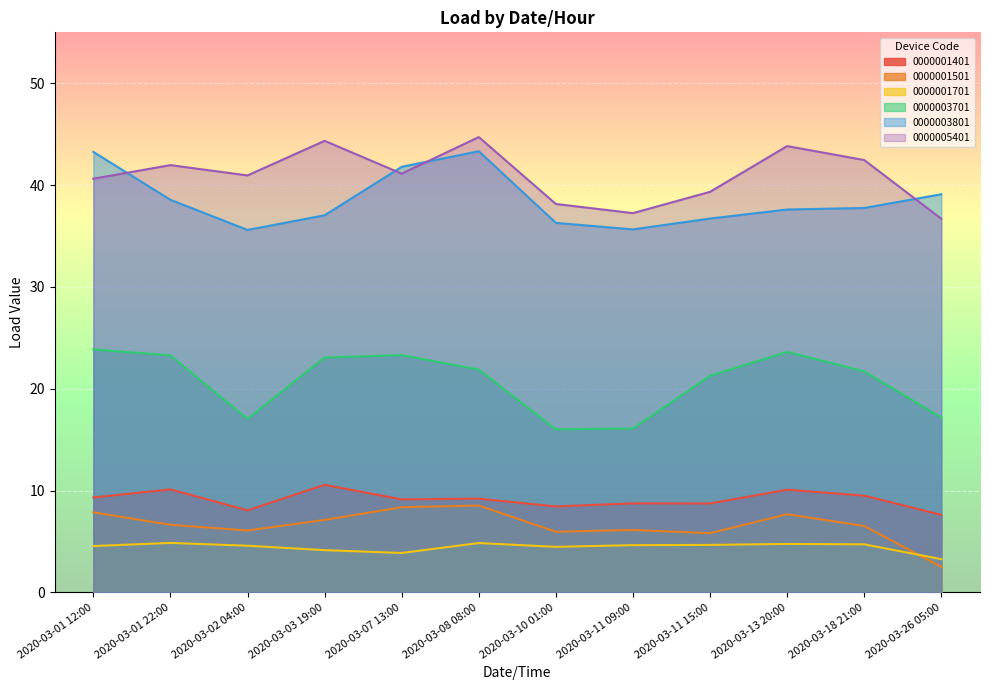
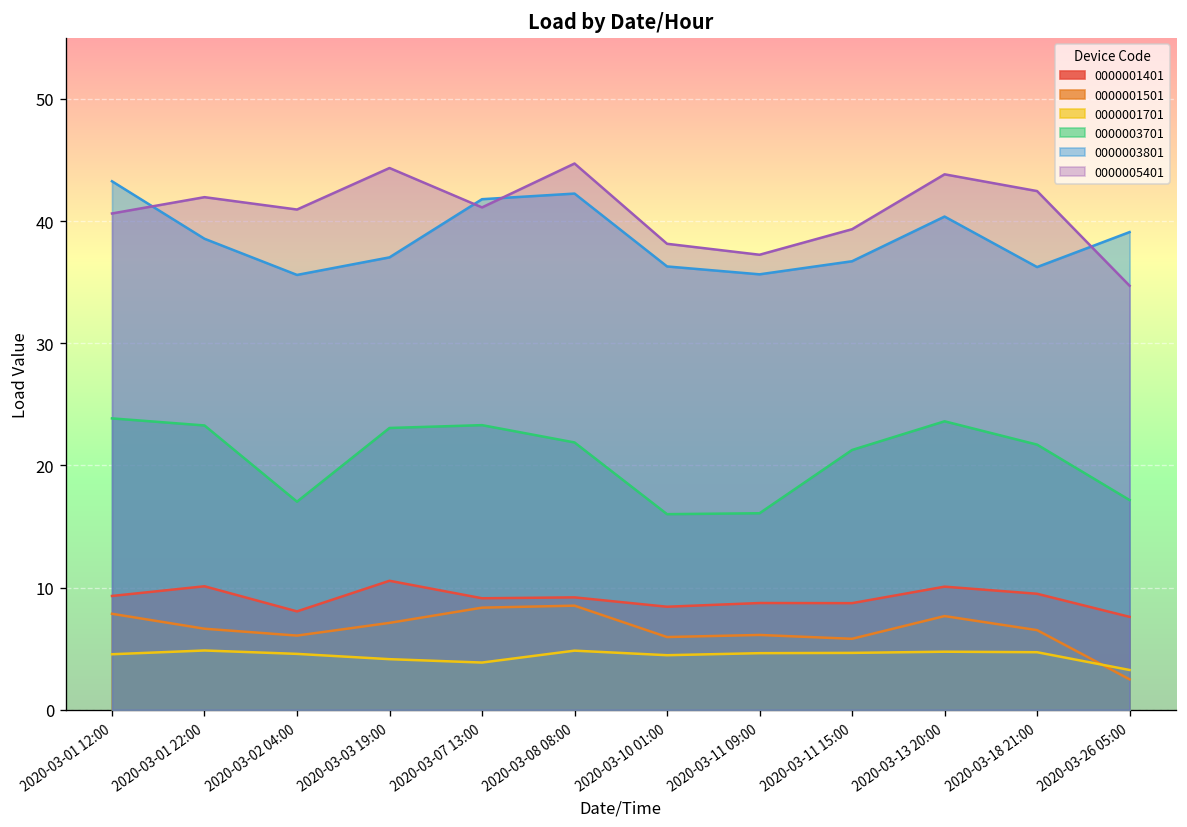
  {
    "0000001701": {
      "2020-03-01 12:00": 4.6,
      "2020-03-01 22:00": 4.9,
      "2020-03-02 04:00": 4.6,
      "2020-03-03 19:00": 4.2,
      "2020-03-07 13:00": 3.9,
      "2020-03-08 08:00": 4.8,
      "2020-03-10 01:00": 4.5,
      "2020-03-11 09:00": 4.6,
      "2020-03-11 15:00": 4.7,
      "2020-03-13 20:00": 4.8,
      "2020-03-18 21:00": 4.7,
      "2020-03-26 05:00": 3.3
    },
    "0000003701": {
      "2020-03-01 12:00": 23.9,
      "2020-03-01 22:00": 23.3,
      "2020-03-02 04:00": 17.0,
      "2020-03-03 19:00": 23.1,
      "2020-03-07 13:00": 23.3,
      "2020-03-08 08:00": 21.9,
      "2020-03-10 01:00": 16.0,
      "2020-03-11 09:00": 16.1,
      "2020-03-11 15:00": 21.3,
      "2020-03-13 20:00": 23.6,
      "2020-03-18 21:00": 21.7,
      "2020-03-26 05:00": 17.2
    },
    "0000003801": {
      "2020-03-01 12:00": 43.3,
      "2020-03-01 22:00": 38.6,
      "2020-03-02 04:00": 35.6,
      "2020-03-03 19:00": 37.0,
      "2020-03-07 13:00": 41.8,
-     "2020-03-08 08:00": 43.3,
+     "2020-03-08 08:00": 42.3,
      "2020-03-10 01:00": 36.3,
      "2020-03-11 09:00": 35.6,
      "2020-03-11 15:00": 36.7,
-     "2020-03-13 20:00": 37.6,
-     "2020-03-18 21:00": 37.8,
+     "2020-03-13 20:00": 40.4,
+     "2020-03-18 21:00": 36.2,
      "2020-03-26 05:00": 39.1
    },
    "0000005401": {
      "2020-03-01 12:00": 40.6,
      "2020-03-01 22:00": 42.0,
      "2020-03-02 04:00": 40.9,
      "2020-03-03 19:00": 44.3,
      "2020-03-07 13:00": 41.1,
      "2020-03-08 08:00": 44.7,
      "2020-03-10 01:00": 38.1,
      "2020-03-11 09:00": 37.2,
      "2020-03-11 15:00": 39.3,
      "2020-03-13 20:00": 43.8,
      "2020-03-18 21:00": 42.5,
-     "2020-03-26 05:00": 36.7
+     "2020-03-26 05:00": 34.7
    }
  }
